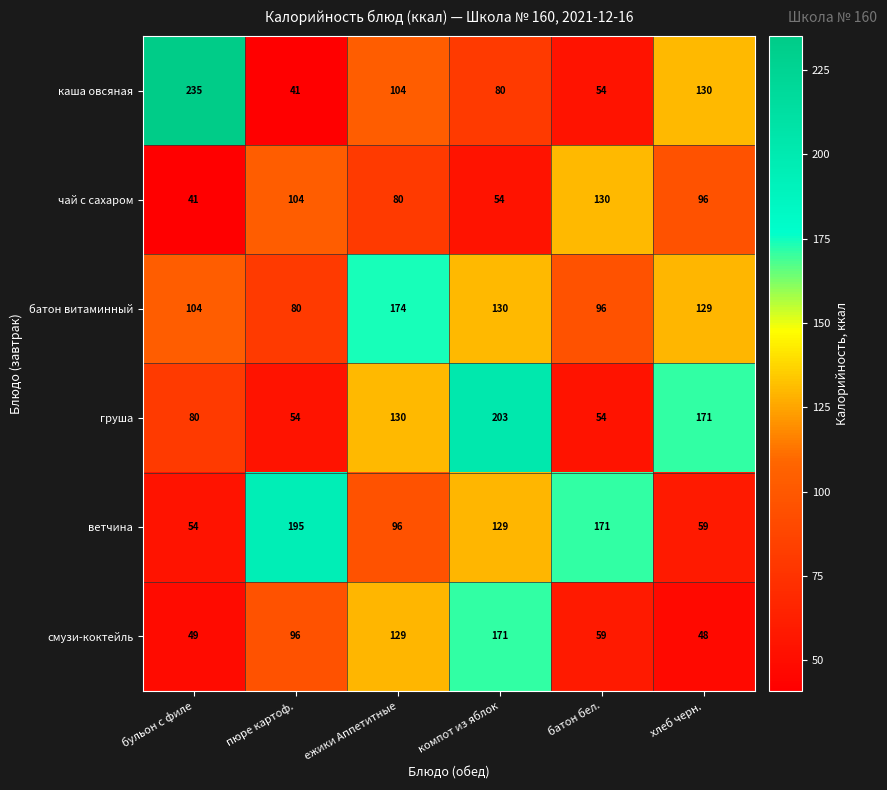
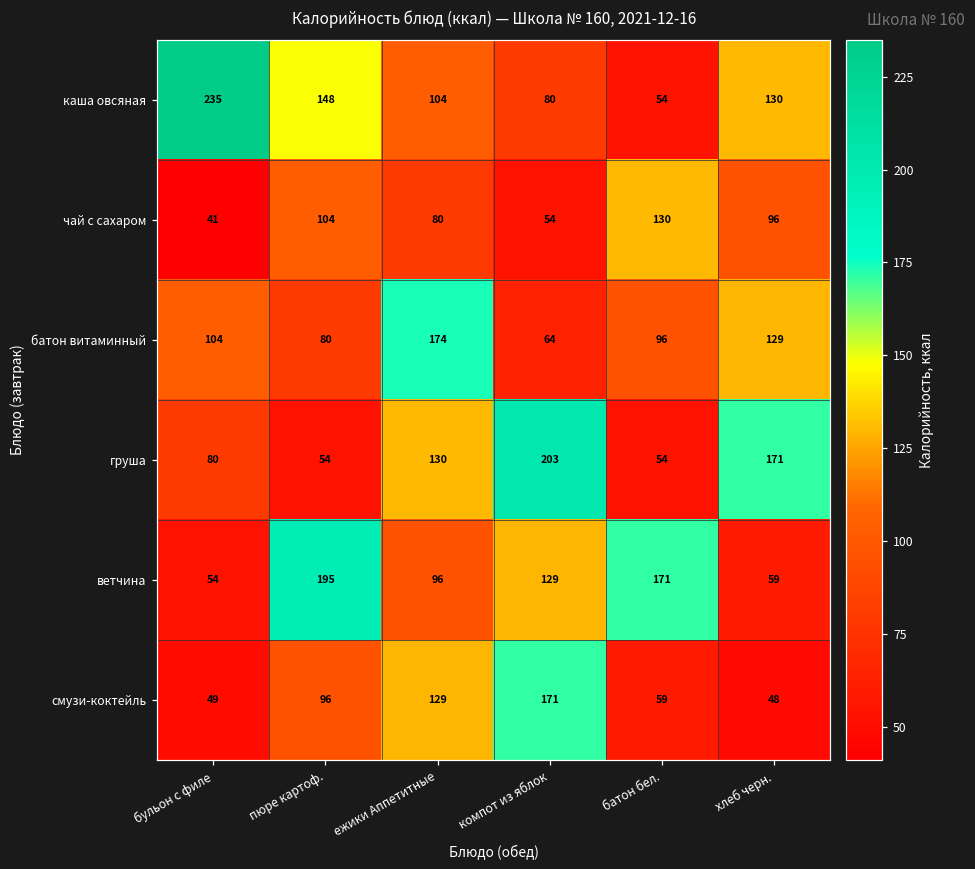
  {
    "каша овсяная": {
      "бульон с филе": 235,
-     "пюре картоф.": 41,
+     "пюре картоф.": 148,
      "ежики Аппетитные": 104,
      "компот из яблок": 80,
      "батон бел.": 54,
      "хлеб черн.": 130
    },
    "чай с сахаром": {
      "бульон с филе": 41,
      "пюре картоф.": 104,
      "ежики Аппетитные": 80,
      "компот из яблок": 54,
      "батон бел.": 130,
      "хлеб черн.": 96
    },
    "батон витаминный": {
      "бульон с филе": 104,
      "пюре картоф.": 80,
      "ежики Аппетитные": 174,
-     "компот из яблок": 130,
+     "компот из яблок": 64,
      "батон бел.": 96,
      "хлеб черн.": 129
    },
    "груша": {
      "бульон с филе": 80,
      "пюре картоф.": 54,
      "ежики Аппетитные": 130,
      "компот из яблок": 203,
      "батон бел.": 54,
      "хлеб черн.": 171
    },
    "ветчина": {
      "бульон с филе": 54,
      "пюре картоф.": 195,
      "ежики Аппетитные": 96,
      "компот из яблок": 129,
      "батон бел.": 171,
      "хлеб черн.": 59
    },
    "смузи-коктейль": {
      "бульон с филе": 49,
      "пюре картоф.": 96,
      "ежики Аппетитные": 129,
      "компот из яблок": 171,
      "батон бел.": 59,
      "хлеб черн.": 48
    }
  }
